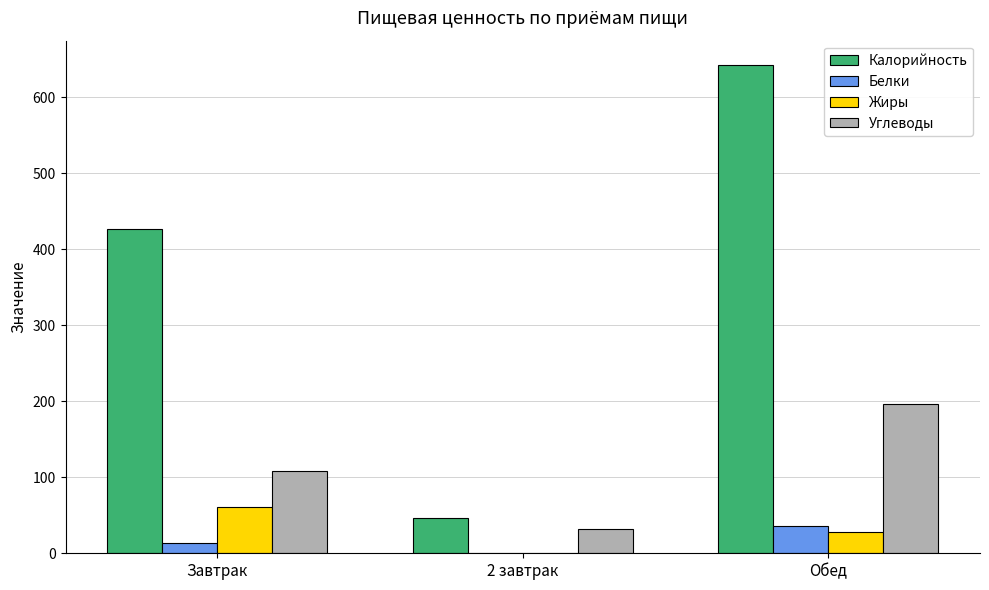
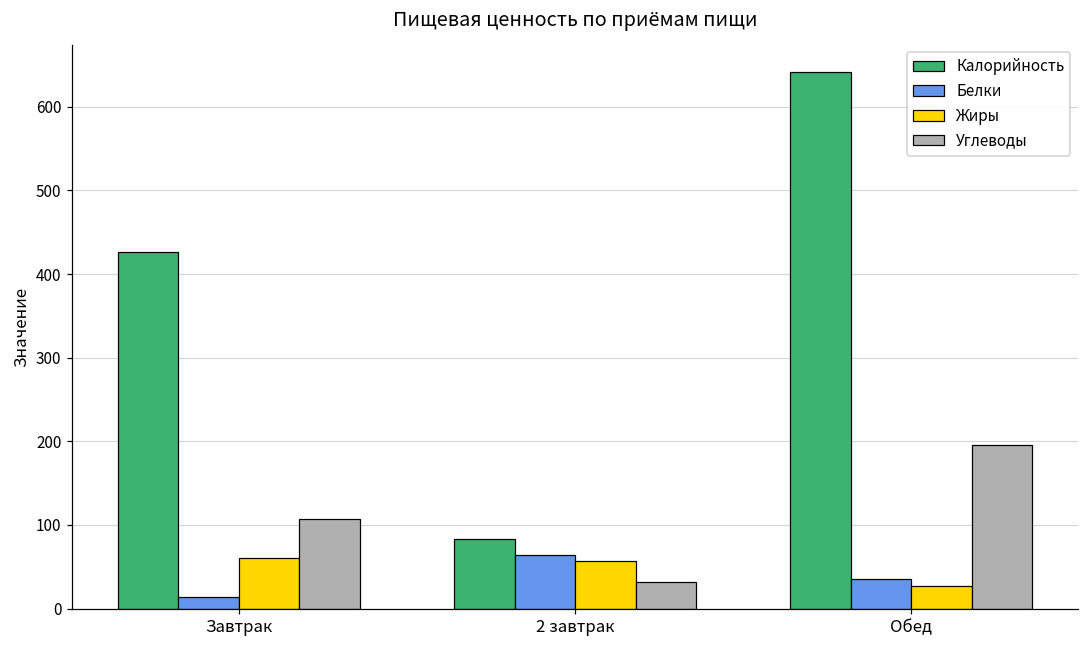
  {
    "Калорийность": {
      "Завтрак": 430,
-     "2 завтрак": 50,
+     "2 завтрак": 80,
      "Обед": 640
    },
    "Белки": {
      "Завтрак": 10,
-     "2 завтрак": 0,
+     "2 завтрак": 60,
      "Обед": 40
    },
    "Жиры": {
      "Завтрак": 60,
-     "2 завтрак": 0,
+     "2 завтрак": 60,
      "Обед": 30
    },
    "Углеводы": {
      "Завтрак": 110,
      "2 завтрак": 30,
      "Обед": 200
    }
  }
